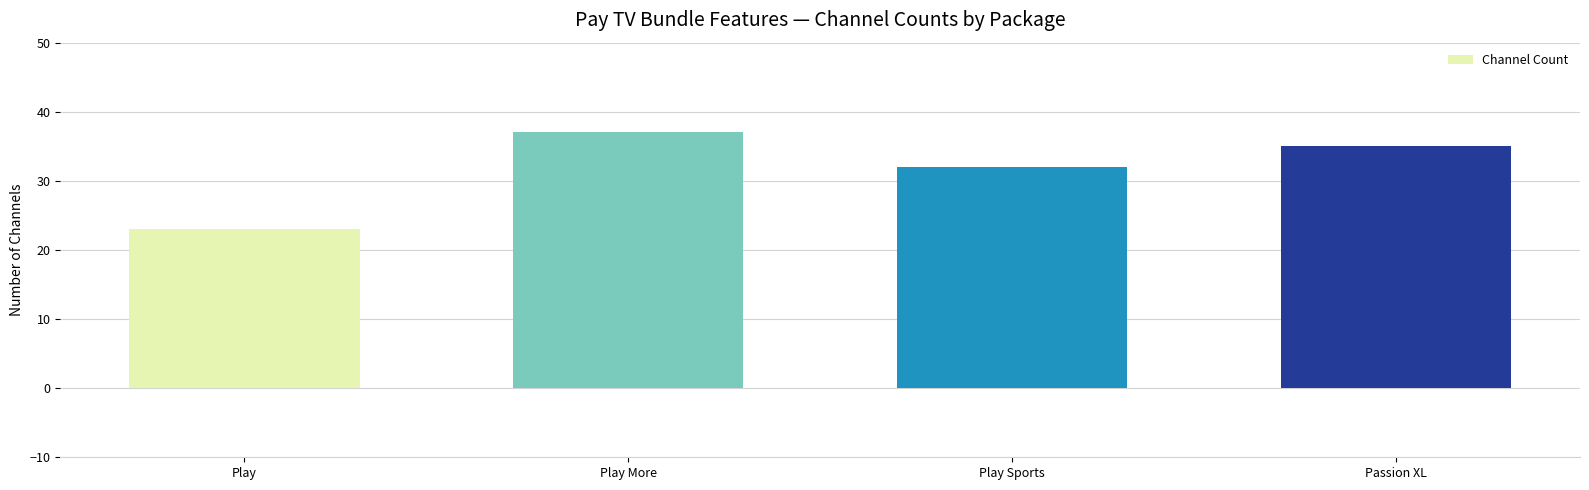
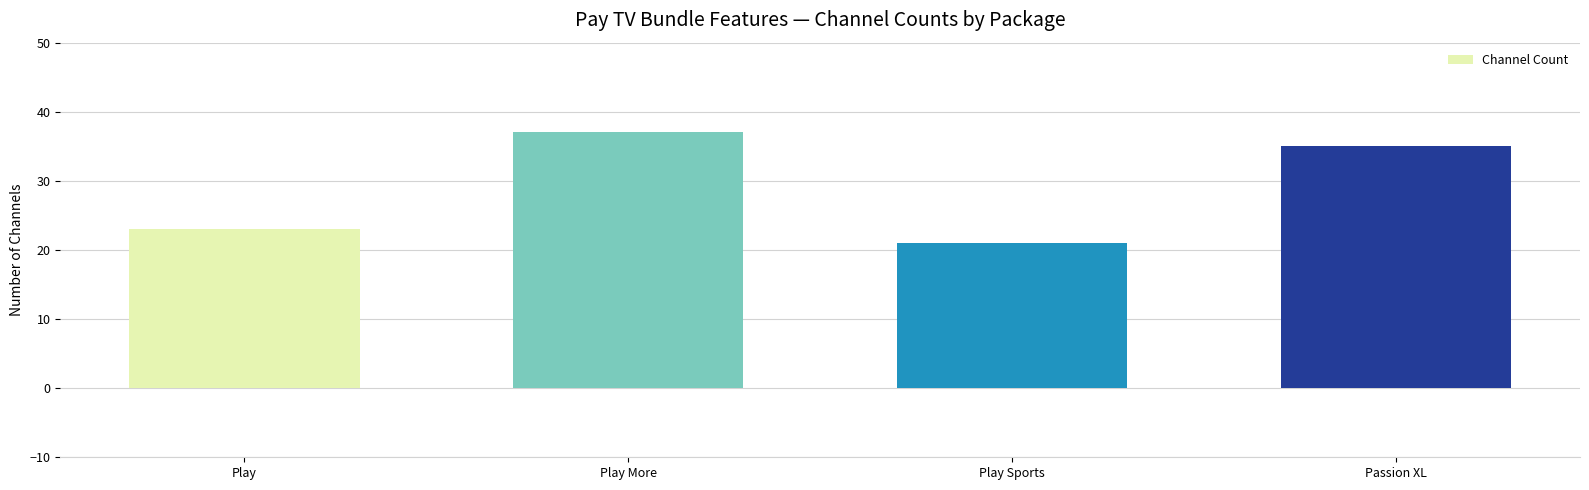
  {
    "Play": 23,
    "Play More": 37,
-   "Play Sports": 32,
+   "Play Sports": 21,
    "Passion XL": 35
  }
